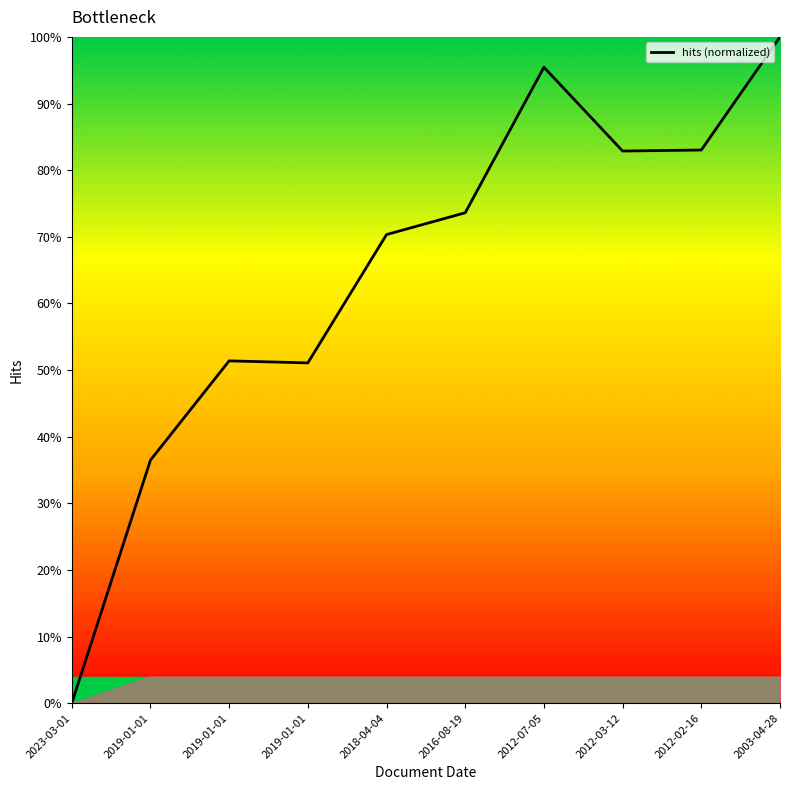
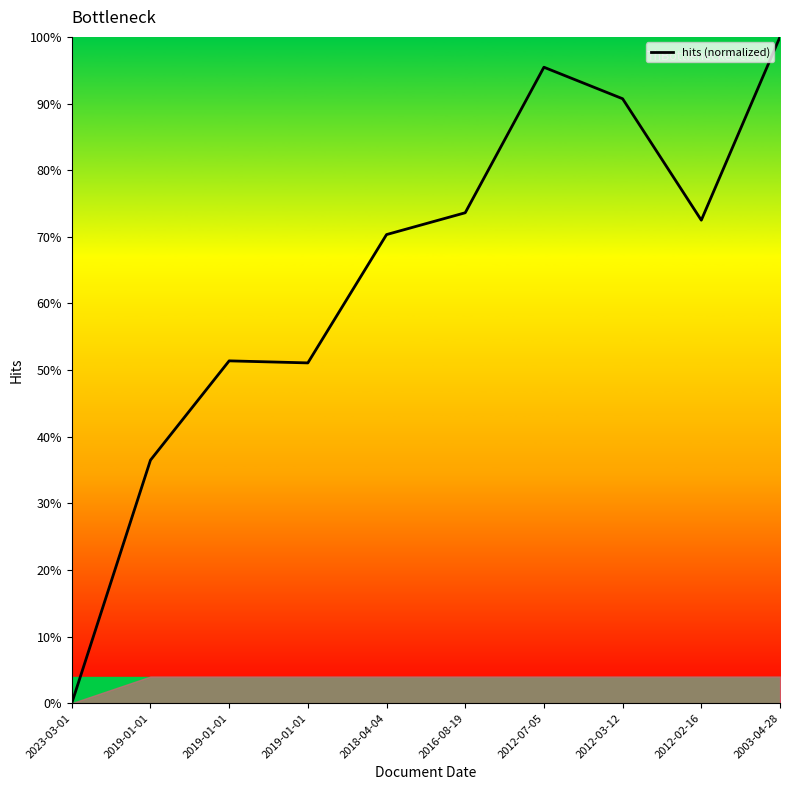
  {
    "hits (normalized)": {
      "2018-04-04": "70%",
      "2016-08-19": "74%",
      "2012-07-05": "95%",
-     "2012-03-12": "83%",
-     "2012-02-16": "83%",
+     "2012-03-12": "91%",
+     "2012-02-16": "72%",
      "2003-04-28": "100%"
    }
  }
